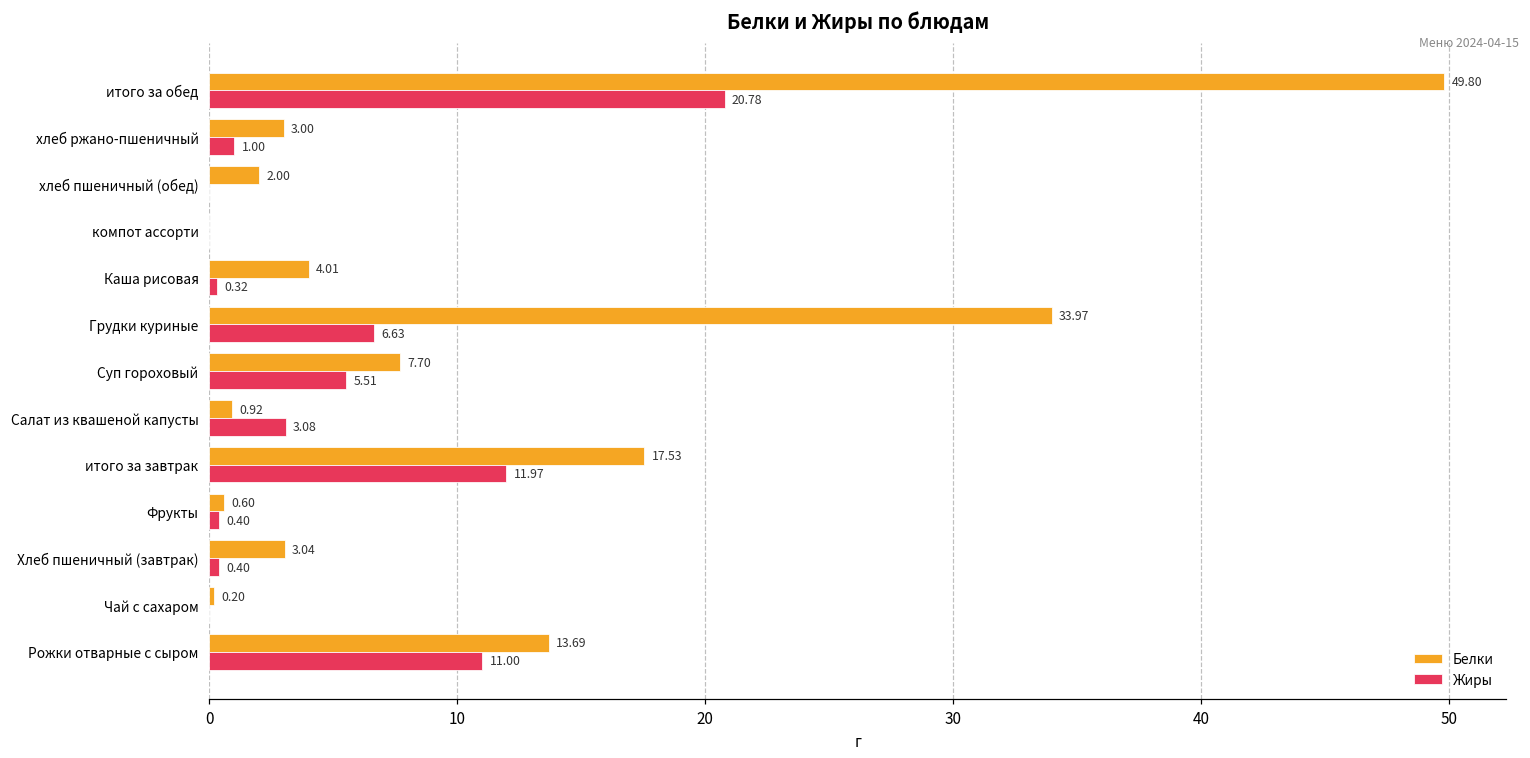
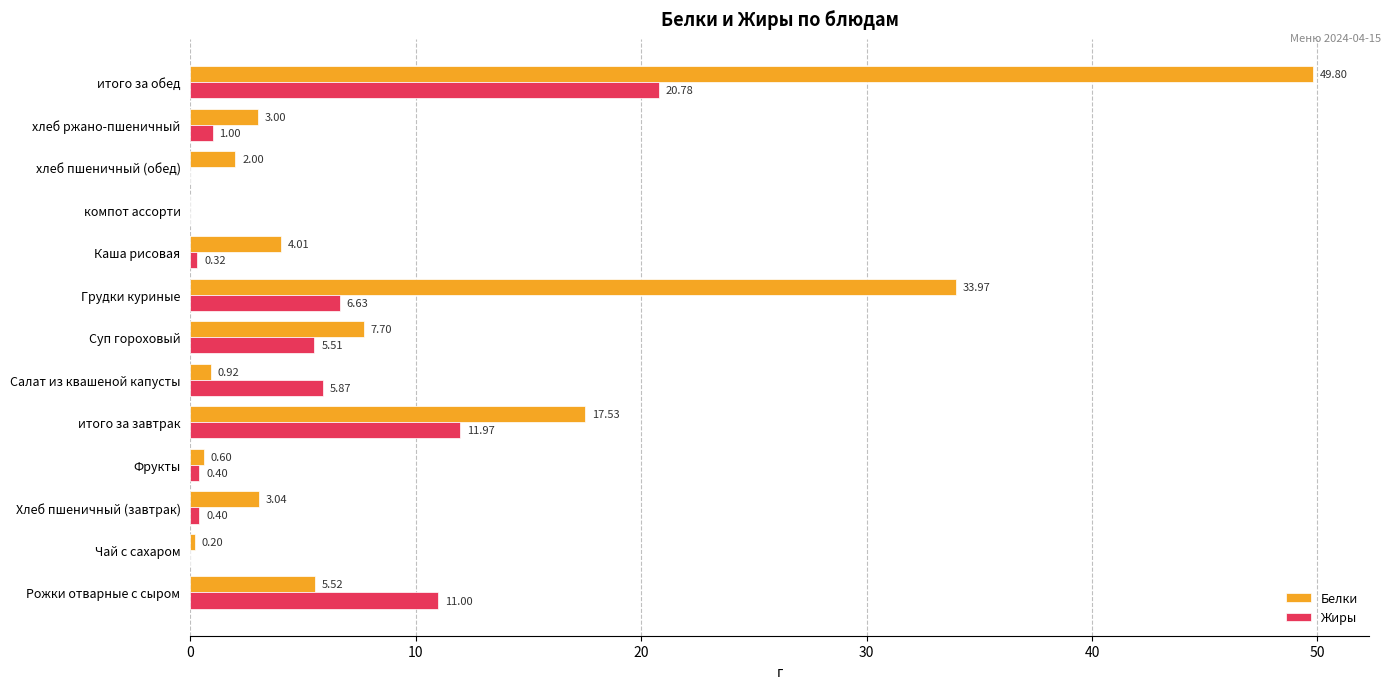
  {
    "Белки": {
      "итого за обед": 49.80,
      "хлеб ржано-пшеничный": 3.00,
      "хлеб пшеничный (обед)": 2.00,
      "Каша рисовая": 4.01,
      "Грудки куриные": 33.97,
      "Суп гороховый": 7.70,
      "Салат из квашеной капусты": 0.92,
      "итого за завтрак": 17.53,
      "Фрукты": 0.60,
      "Хлеб пшеничный (завтрак)": 3.04,
      "Чай с сахаром": 0.20,
-     "Рожки отварные с сыром": 13.69
+     "Рожки отварные с сыром": 5.52
    },
    "Жиры": {
      "итого за обед": 20.78,
      "хлеб ржано-пшеничный": 1.00,
      "Каша рисовая": 0.32,
      "Грудки куриные": 6.63,
      "Суп гороховый": 5.51,
-     "Салат из квашеной капусты": 3.08,
+     "Салат из квашеной капусты": 5.87,
      "итого за завтрак": 11.97,
      "Фрукты": 0.40,
      "Хлеб пшеничный (завтрак)": 0.40,
      "Рожки отварные с сыром": 11.00
    }
  }
